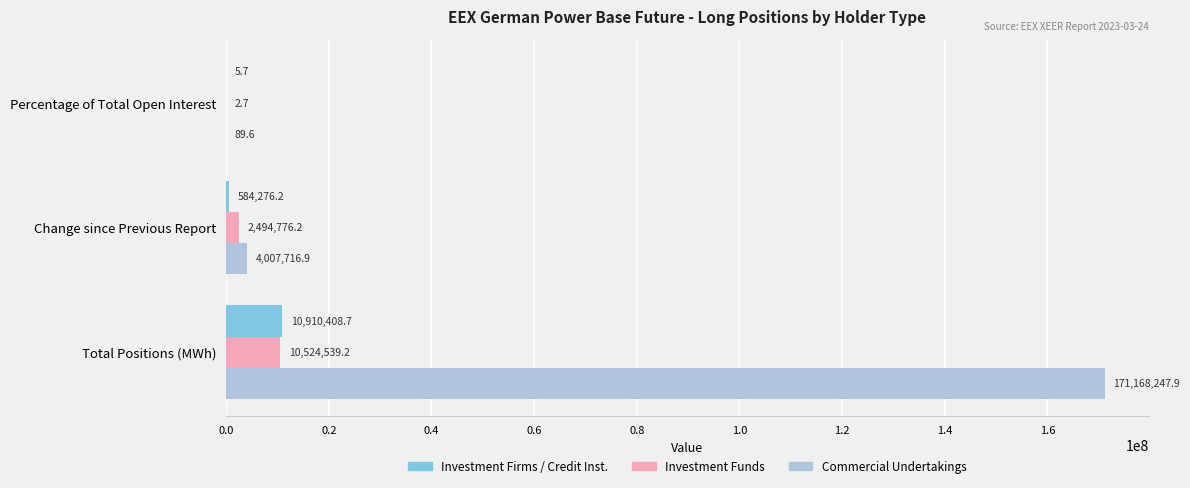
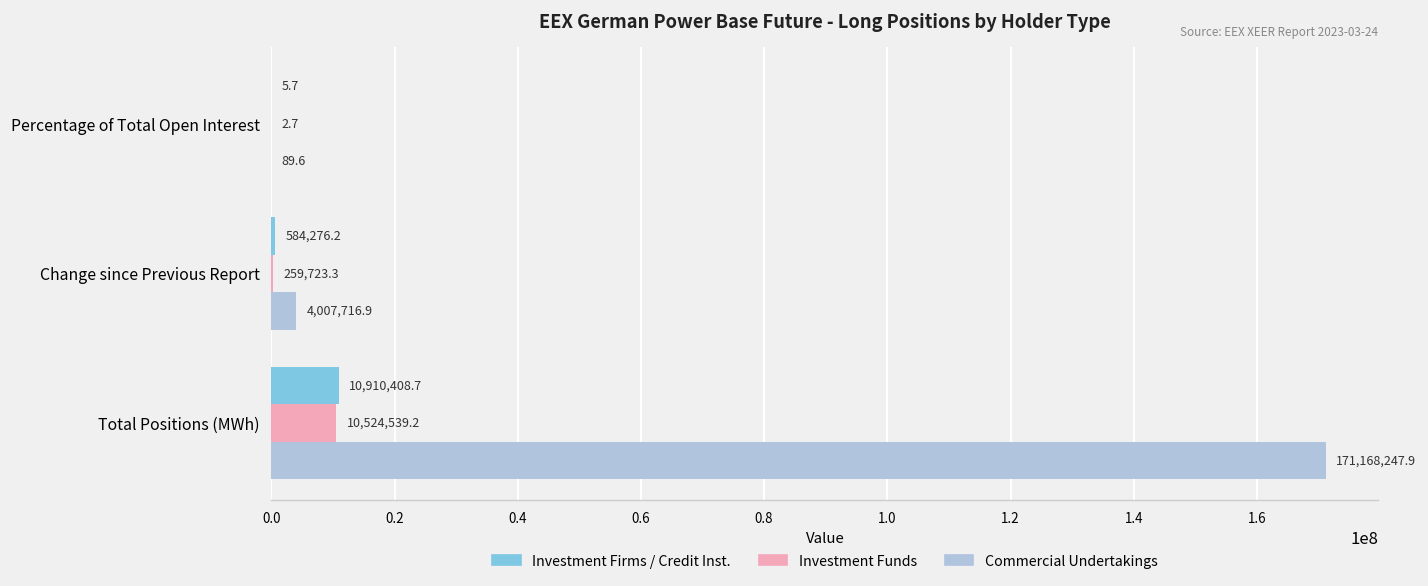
  {
    "Investment Funds": {
      "Percentage of Total Open Interest": "2.7",
-     "Change since Previous Report": "2,494,776.2",
+     "Change since Previous Report": "259,723.3",
      "Total Positions (MWh)": "10,524,539.2"
    }
  }
